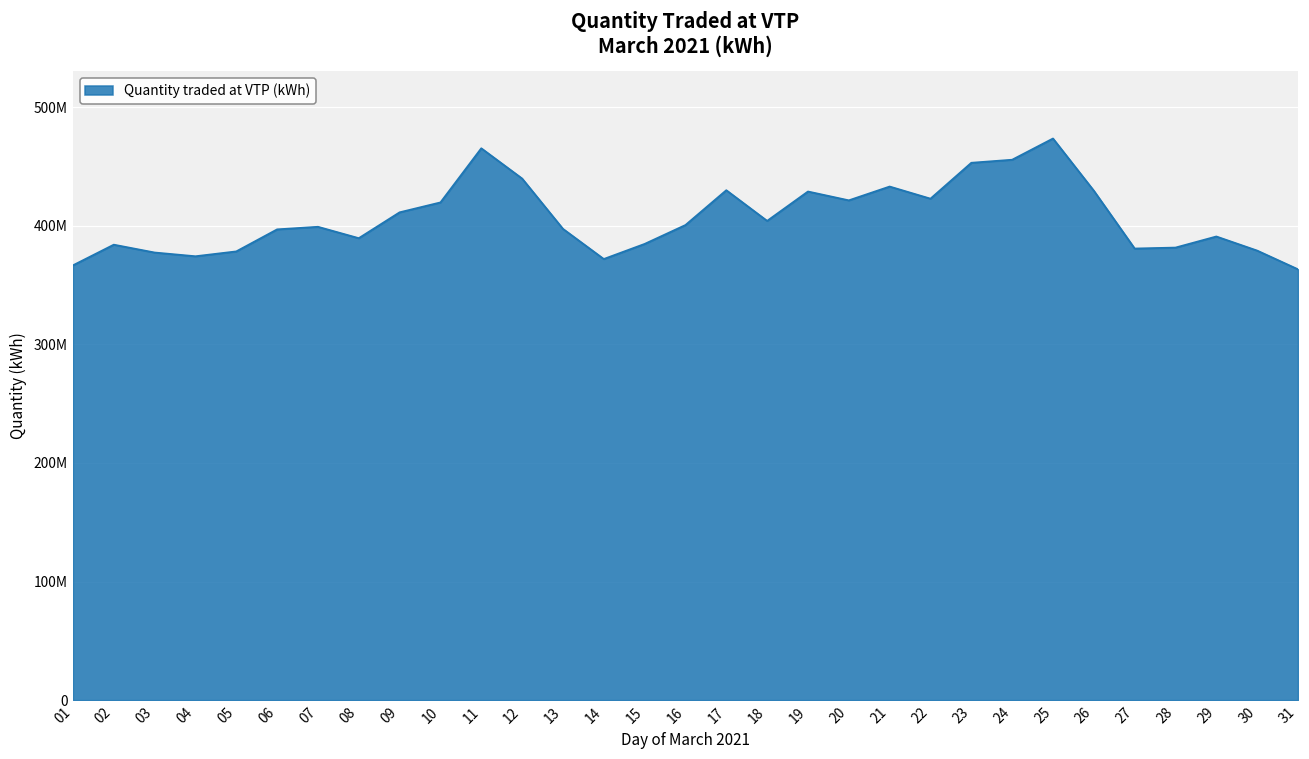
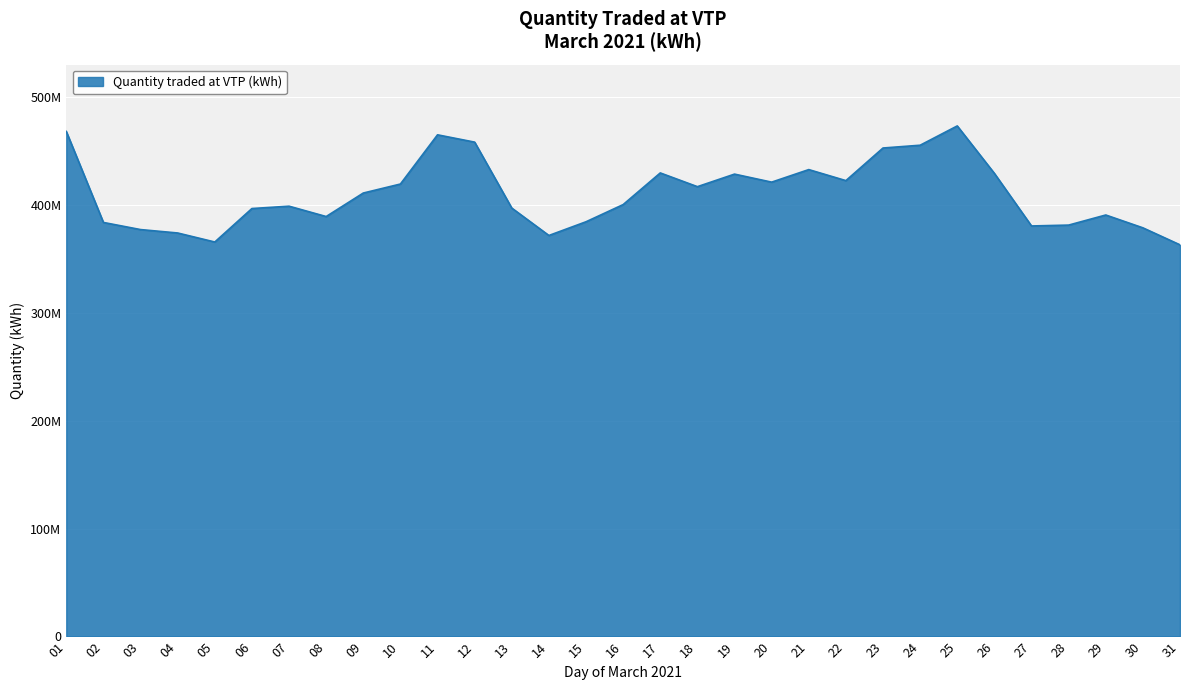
  {
-   "01": 367000000,
+   "01": 469000000,
    "02": 384000000,
    "03": 377000000,
    "04": 374000000,
-   "05": 378000000,
+   "05": 366000000,
    "06": 397000000,
    "07": 399000000,
    "08": 390000000,
    "09": 411000000,
    "10": 420000000,
    "11": 465000000,
-   "12": 440000000,
+   "12": 459000000,
    "13": 397000000,
    "14": 372000000,
    "15": 385000000,
    "16": 401000000,
    "17": 430000000,
-   "18": 404000000,
+   "18": 417000000,
    "19": 429000000,
    "20": 421000000,
    "21": 433000000,
    "22": 423000000,
    "23": 453000000,
    "24": 456000000,
    "25": 474000000,
    "26": 430000000,
    "27": 381000000,
    "28": 382000000,
    "29": 391000000,
    "30": 379000000,
    "31": 363000000
  }
